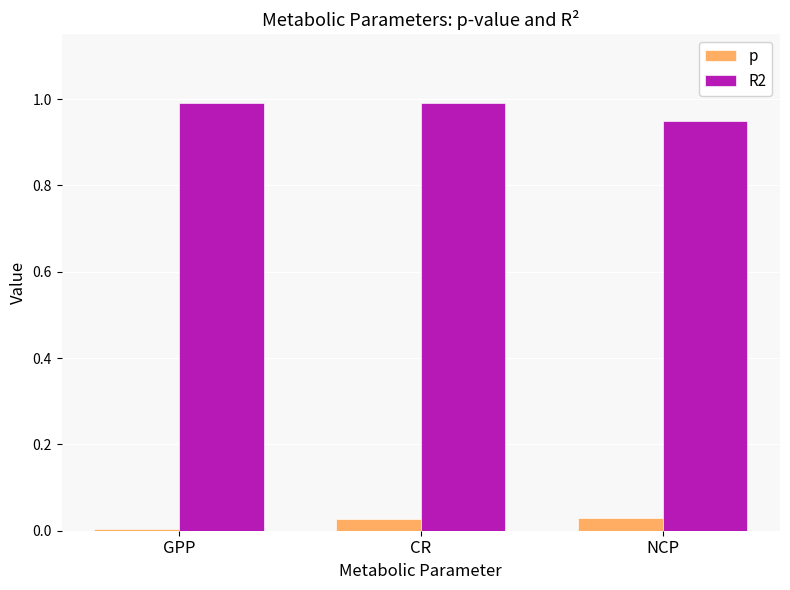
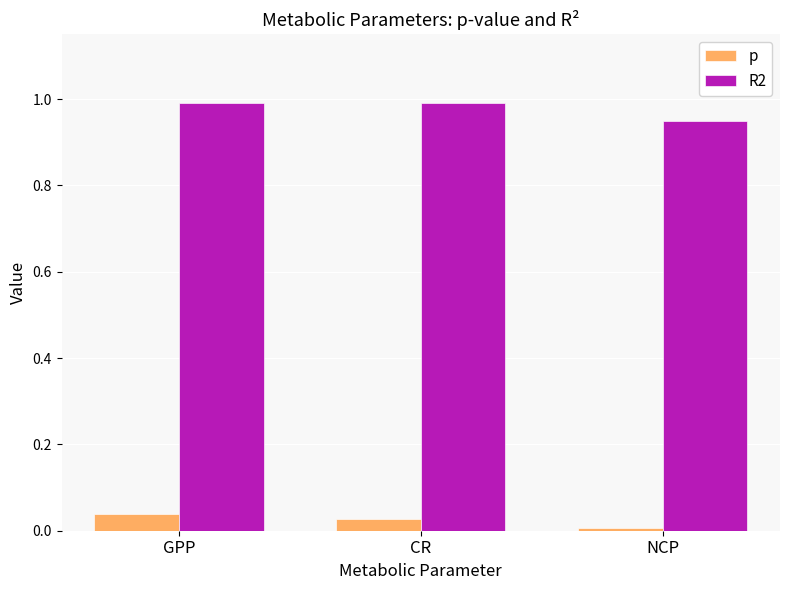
  {
    "p": {
-     "GPP": 0.01,
+     "GPP": 0.04,
      "CR": 0.03,
-     "NCP": 0.03
+     "NCP": 0.01
    },
    "R2": {
      "GPP": 0.99,
      "CR": 0.99,
      "NCP": 0.95
    }
  }
